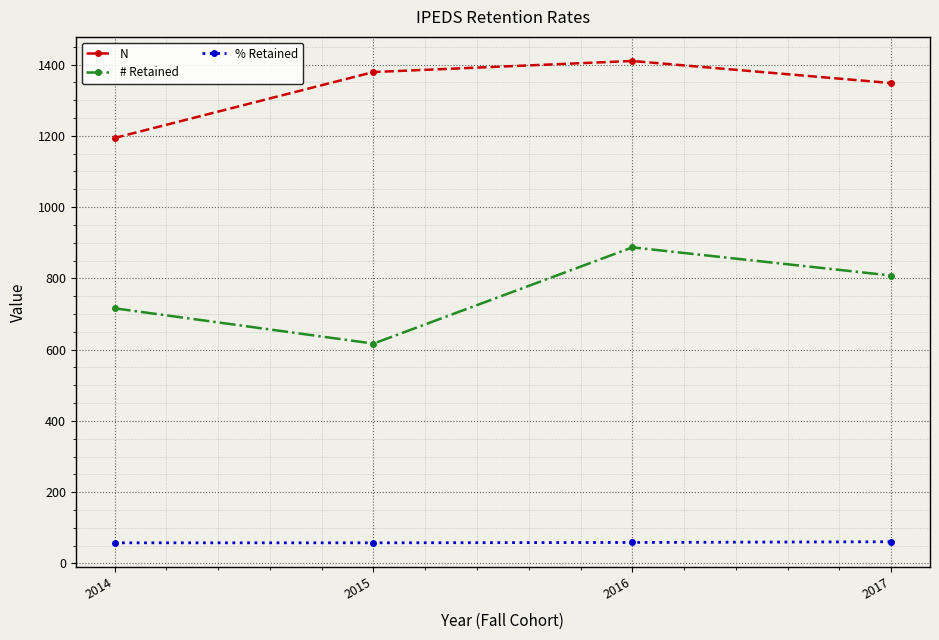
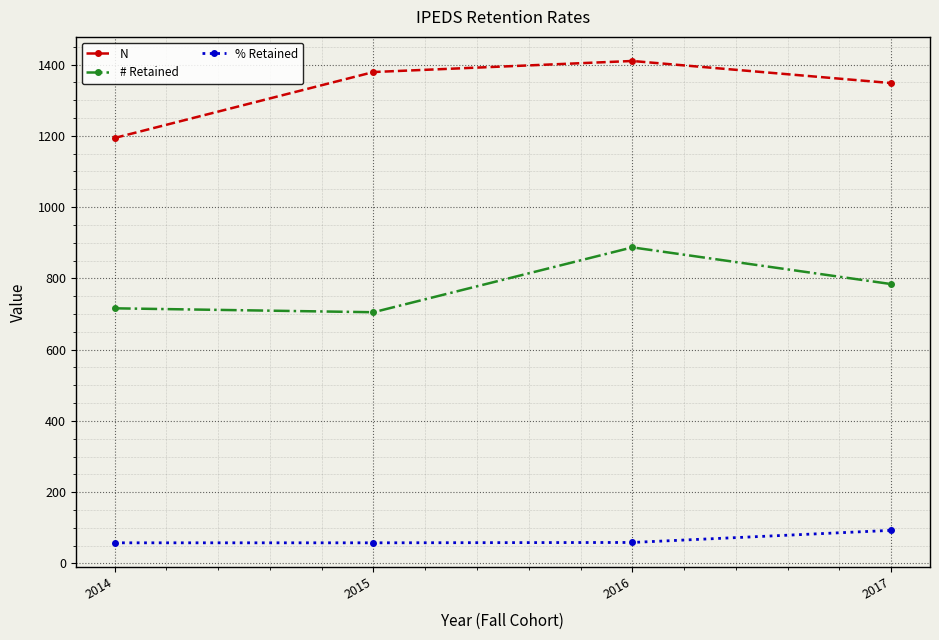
  {
    "N": {
      "2014": 1190,
      "2015": 1380,
      "2016": 1410,
      "2017": 1350
    },
    "# Retained": {
      "2014": 720,
-     "2015": 620,
+     "2015": 710,
      "2016": 890,
-     "2017": 810
+     "2017": 780
    },
    "% Retained": {
      "2014": 60,
      "2015": 60,
      "2016": 60,
-     "2017": 60
+     "2017": 90
    }
  }
